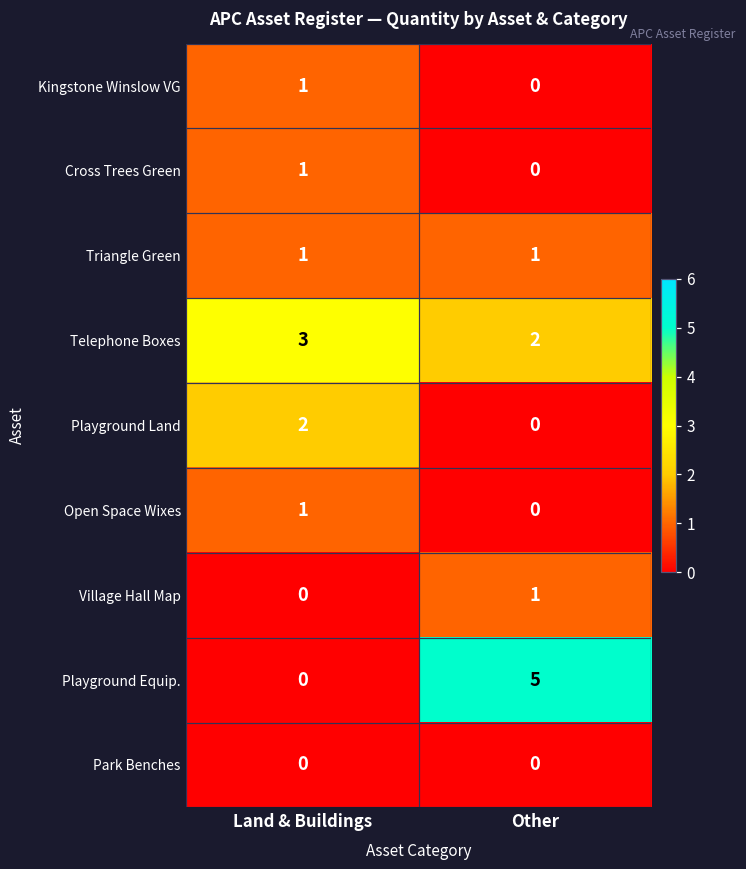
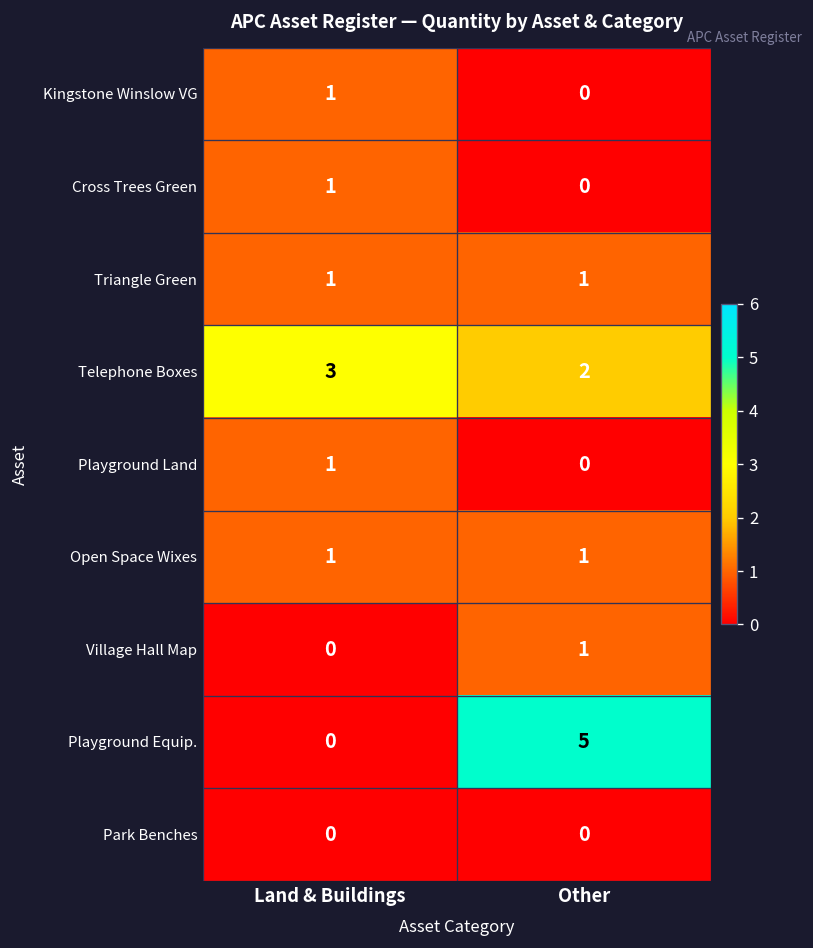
  {
    "Kingstone Winslow VG": {
      "Land & Buildings": 1,
      "Other": 0
    },
    "Cross Trees Green": {
      "Land & Buildings": 1,
      "Other": 0
    },
    "Triangle Green": {
      "Land & Buildings": 1,
      "Other": 1
    },
    "Telephone Boxes": {
      "Land & Buildings": 3,
      "Other": 2
    },
    "Playground Land": {
-     "Land & Buildings": 2,
+     "Land & Buildings": 1,
      "Other": 0
    },
    "Open Space Wixes": {
      "Land & Buildings": 1,
-     "Other": 0
+     "Other": 1
    },
    "Village Hall Map": {
      "Land & Buildings": 0,
      "Other": 1
    },
    "Playground Equip.": {
      "Land & Buildings": 0,
      "Other": 5
    },
    "Park Benches": {
      "Land & Buildings": 0,
      "Other": 0
    }
  }
